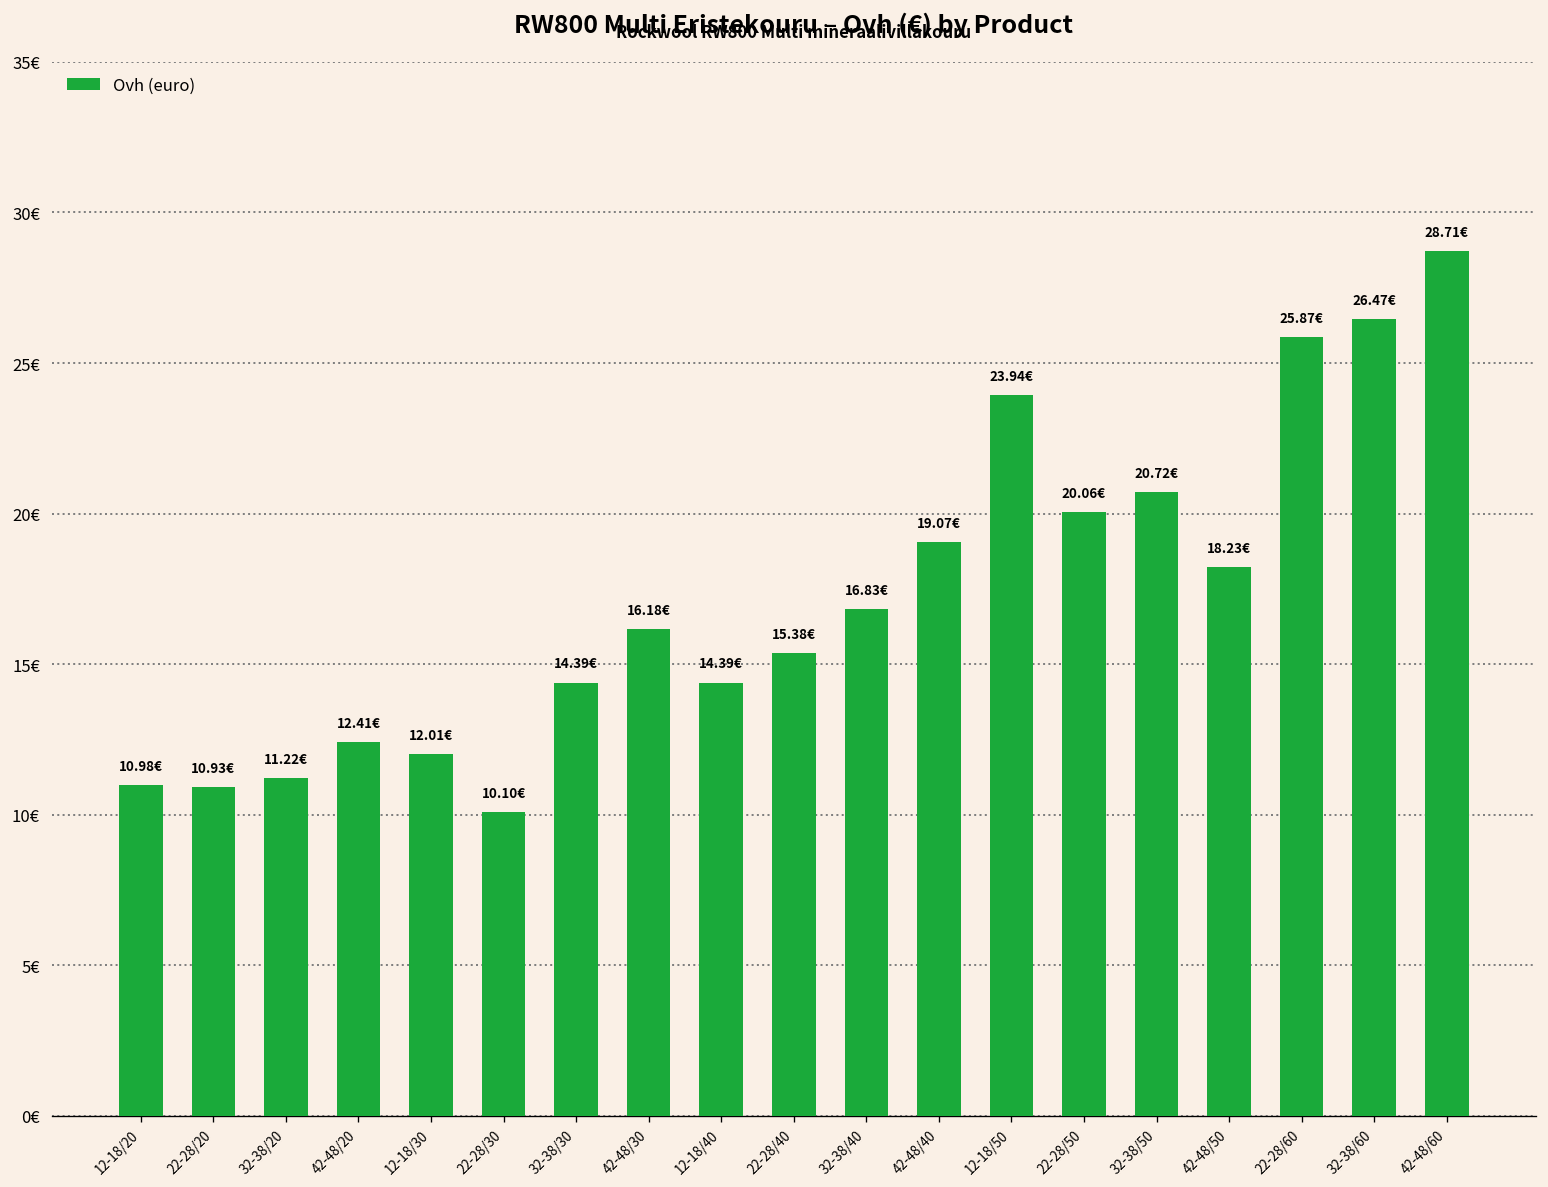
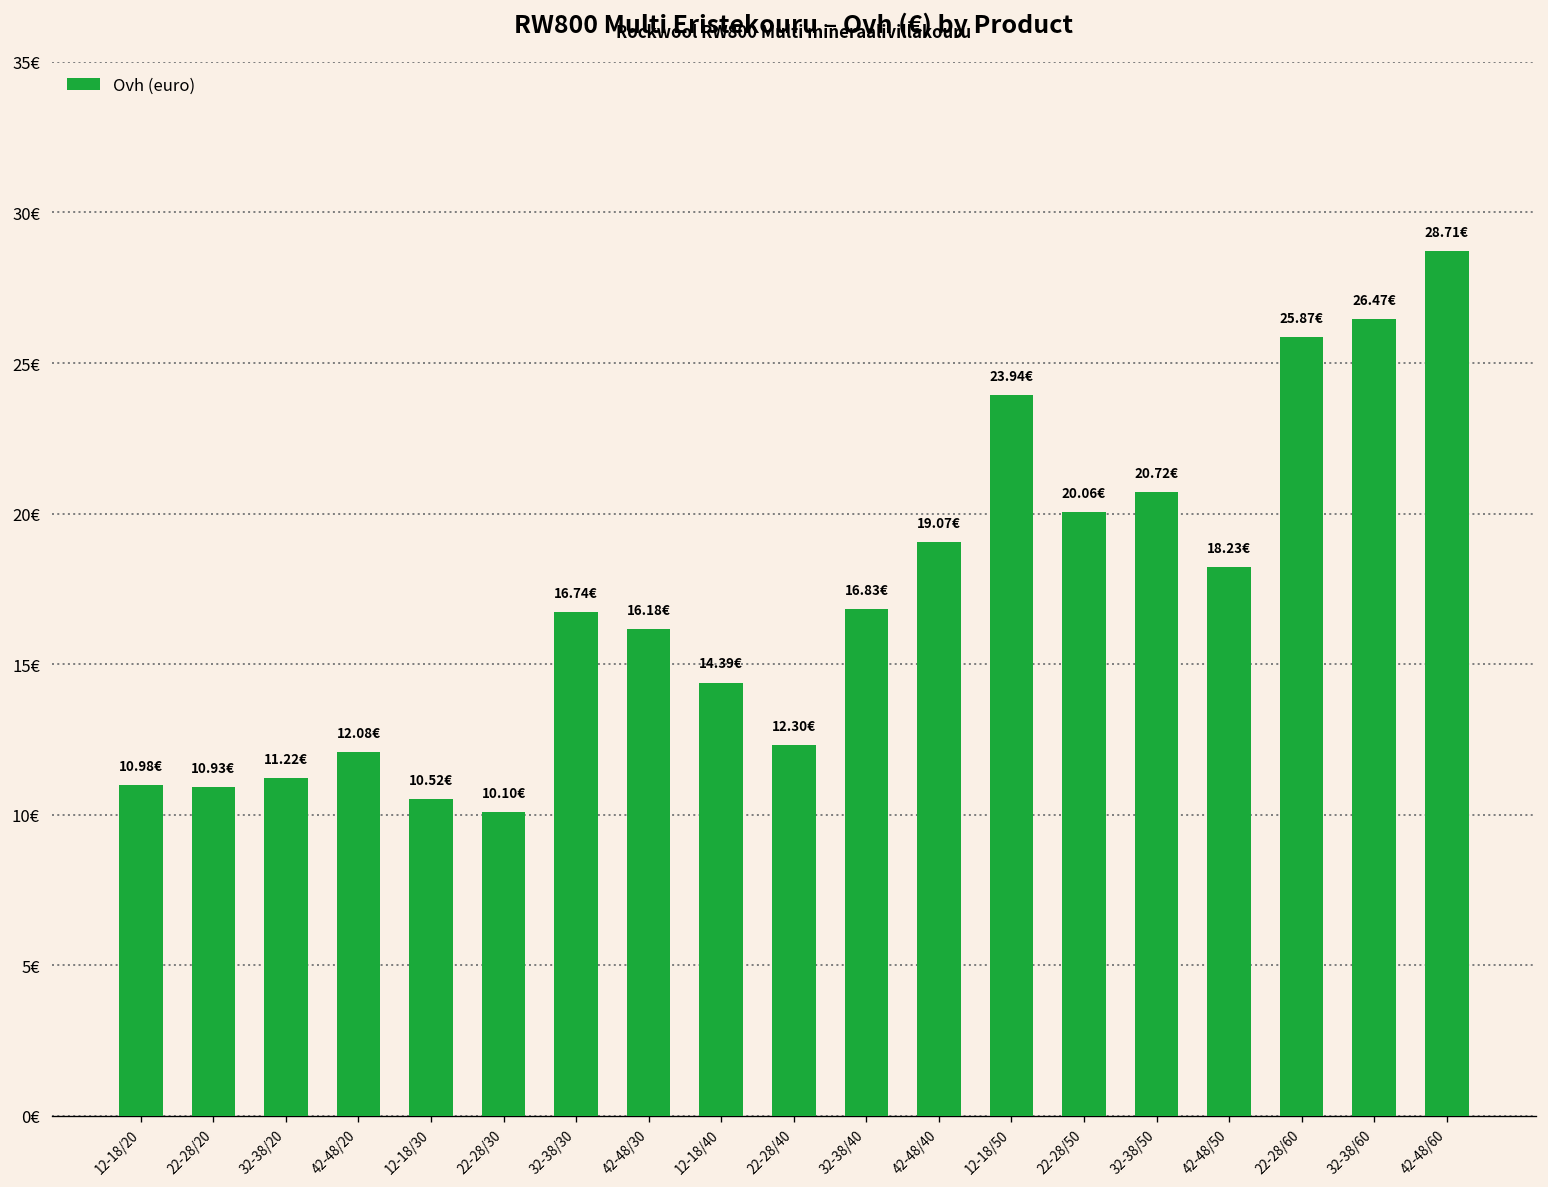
  {
    "12-18/20": "10.98€",
    "22-28/20": "10.93€",
    "32-38/20": "11.22€",
-   "42-48/20": "12.41€",
-   "12-18/30": "12.01€",
+   "42-48/20": "12.08€",
+   "12-18/30": "10.52€",
    "22-28/30": "10.10€",
-   "32-38/30": "14.39€",
+   "32-38/30": "16.74€",
    "42-48/30": "16.18€",
    "12-18/40": "14.39€",
-   "22-28/40": "15.38€",
+   "22-28/40": "12.30€",
    "32-38/40": "16.83€",
    "42-48/40": "19.07€",
    "12-18/50": "23.94€",
    "22-28/50": "20.06€",
    "32-38/50": "20.72€",
    "42-48/50": "18.23€",
    "22-28/60": "25.87€",
    "32-38/60": "26.47€",
    "42-48/60": "28.71€"
  }
